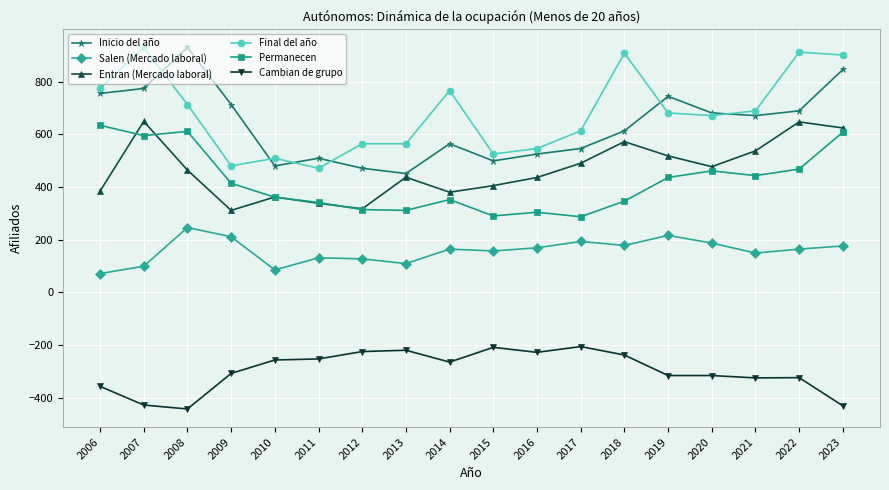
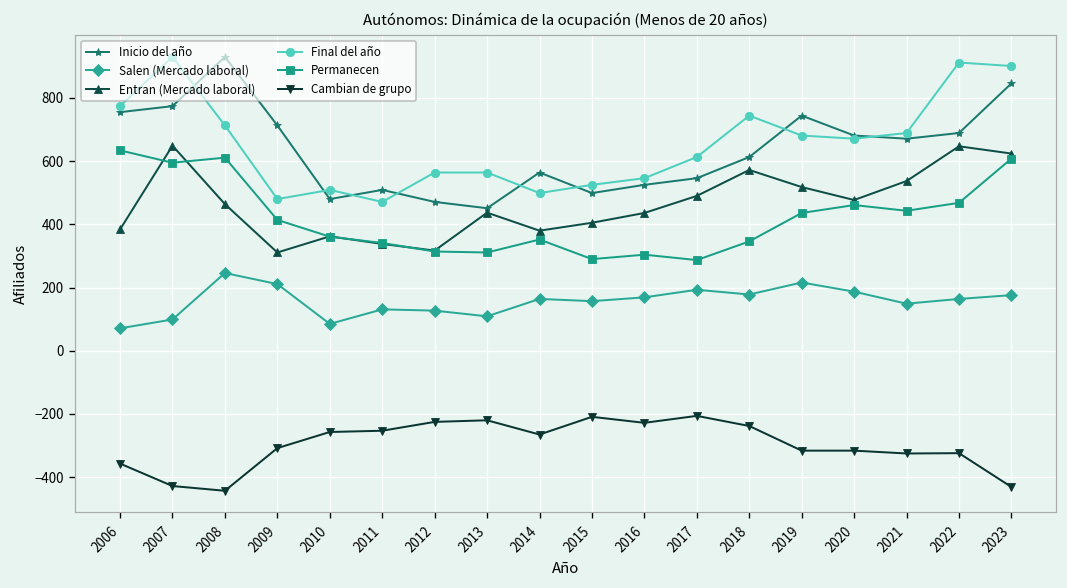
  {
    "Final del año": {
      "2006": 770,
      "2008": 710,
      "2009": 480,
      "2010": 510,
      "2011": 470,
      "2012": 560,
      "2013": 560,
-     "2014": 770,
+     "2014": 500,
      "2015": 530,
      "2016": 550,
      "2017": 610,
-     "2018": 910,
+     "2018": 740,
      "2019": 680,
      "2020": 670,
      "2021": 690,
      "2022": 910,
      "2023": 900
    }
  }
